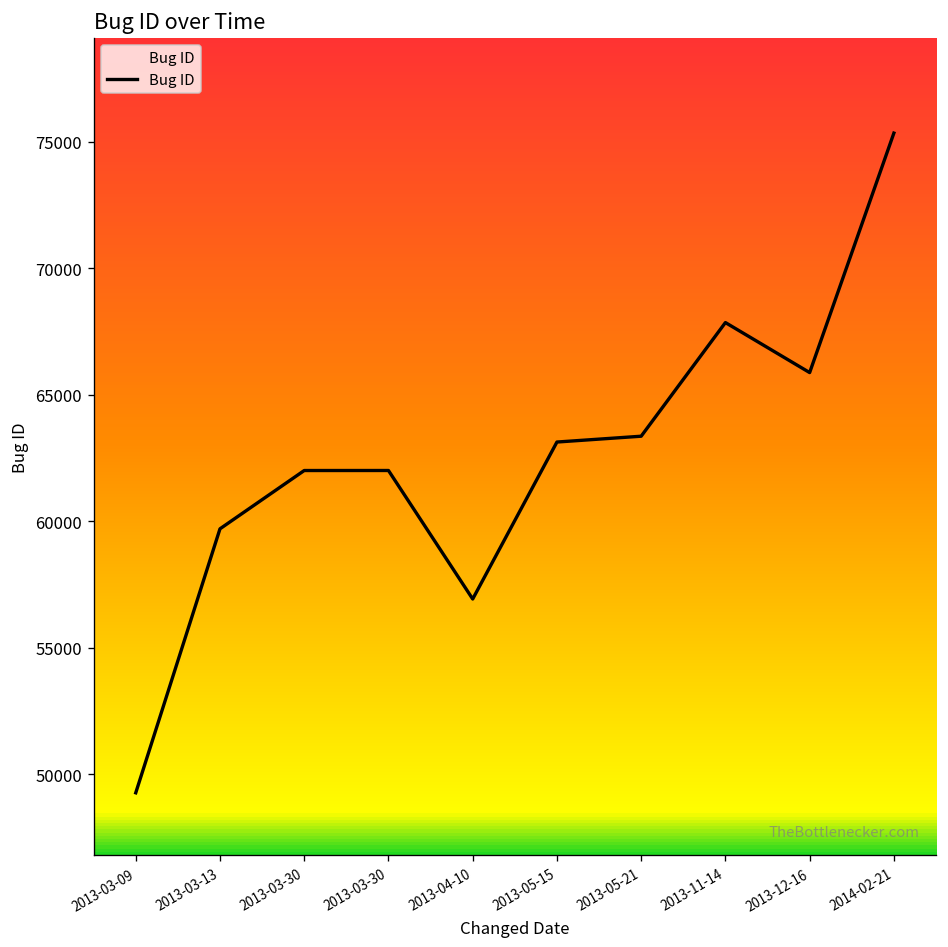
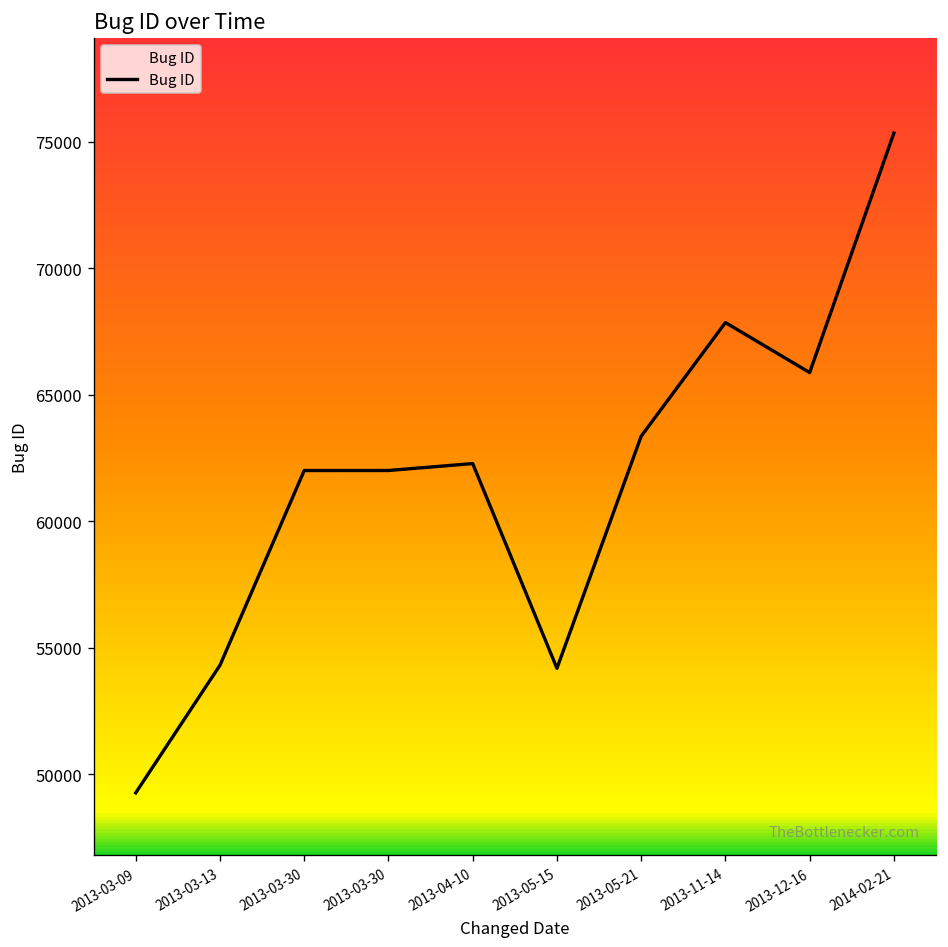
  {
    "2013-03-09": 49300,
-   "2013-03-13": 59700,
-   "2013-04-10": 56900,
-   "2013-05-15": 63100,
+   "2013-03-13": 54300,
+   "2013-04-10": 62300,
+   "2013-05-15": 54200,
    "2013-05-21": 63400,
    "2013-11-14": 67900,
    "2013-12-16": 65900,
    "2014-02-21": 75300
  }
